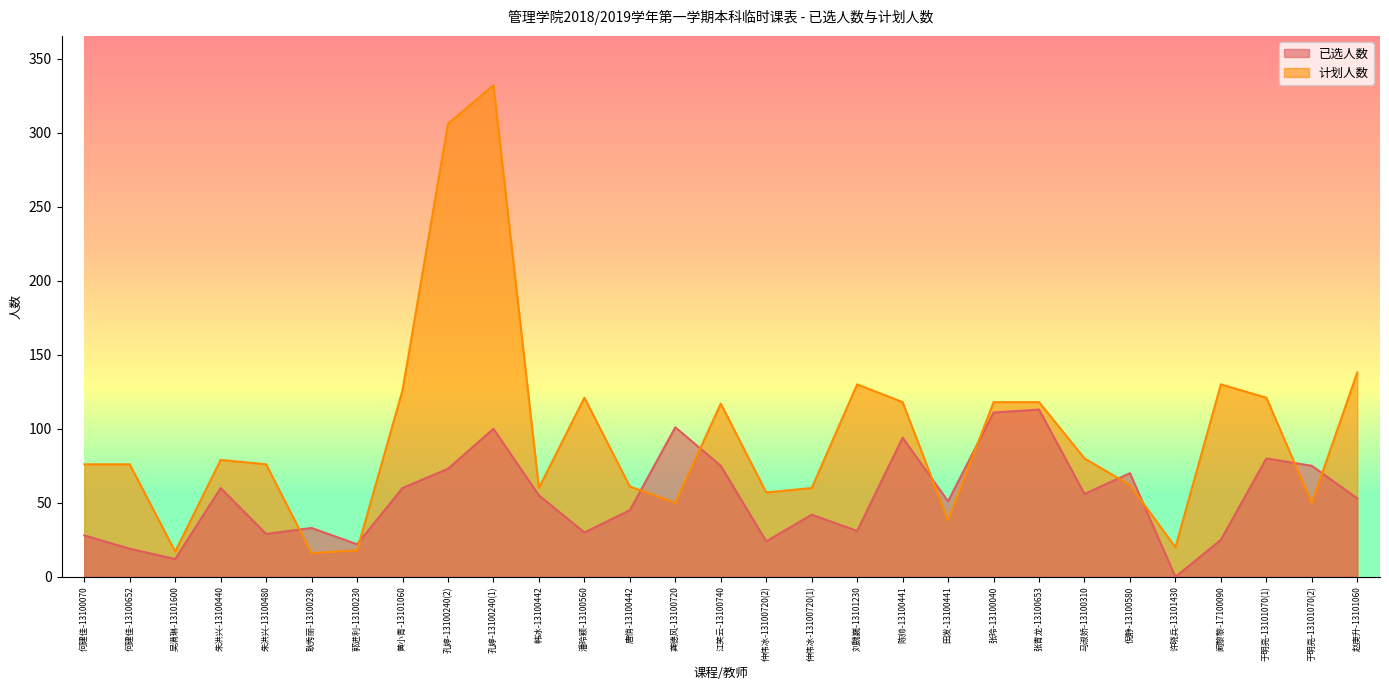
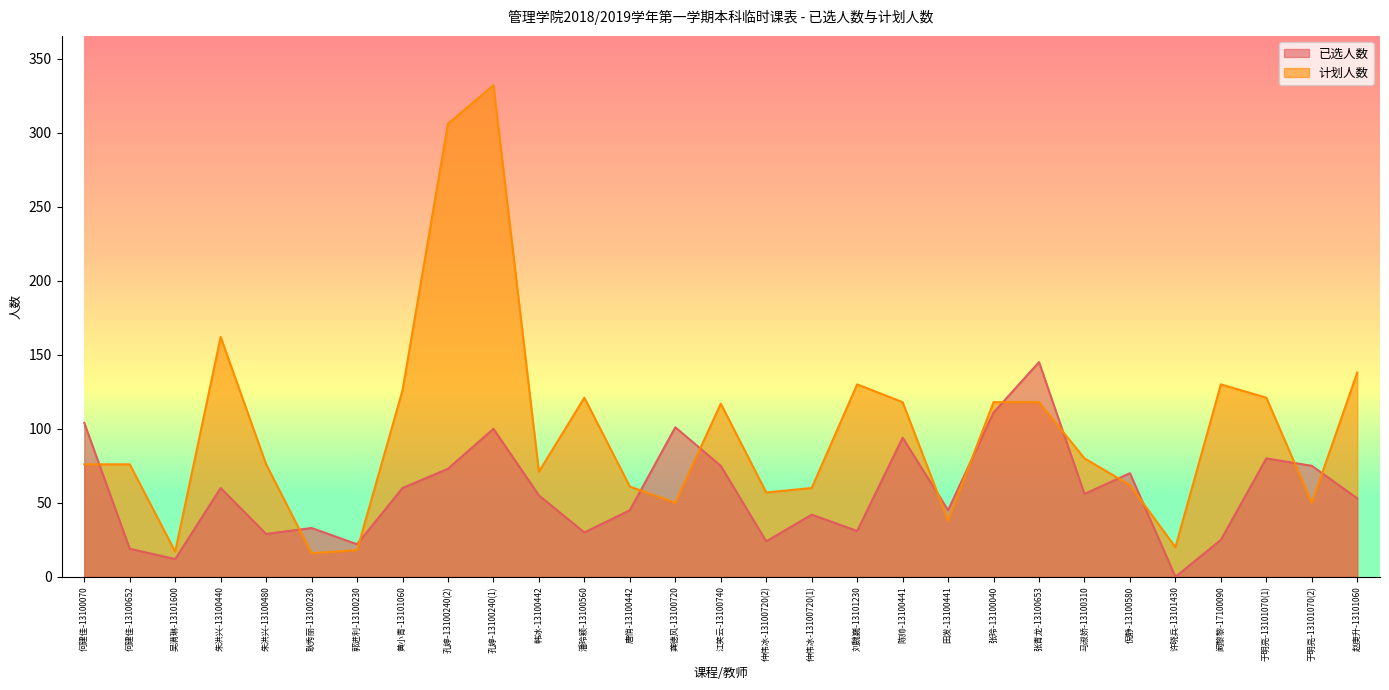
  {
    "已选人数": {
-     "何建佳-13100070": 28,
+     "何建佳-13100070": 104,
      "何建佳-13100652": 19,
      "吴满琳-13101600": 12,
      "朱洪兴-13100440": 60,
      "朱洪兴-13100480": 29,
      "耿秀丽-13100230": 33,
      "郭进利-13100230": 22,
      "黄小青-13101060": 60,
      "孔婷-13100240(2)": 73,
      "孔婷-13100240(1)": 100,
      "韩冰-13100442": 55,
      "潘玲颖-13100560": 30,
      "唐俏-13100442": 45,
      "龚德风-13100720": 101,
      "江笑云-13100740": 75,
      "仲伟冰-13100720(2)": 24,
      "仲伟冰-13100720(1)": 42,
      "刘魏巍-13101230": 31,
      "陈帅-13100441": 94,
-     "田发-13100441": 51,
+     "田发-13100441": 45,
      "张玲-13100040": 111,
-     "张青龙-13100653": 113,
+     "张青龙-13100653": 145,
      "马淑娇-13100310": 56,
      "倪静-13100580": 70,
      "许晓兵-13101430": 0,
      "阚黎黎-17100090": 25,
      "于明亮-13101070(1)": 80,
      "于明亮-13101070(2)": 75,
      "赵庚升-13101060": 53
    },
    "计划人数": {
      "何建佳-13100070": 76,
      "何建佳-13100652": 76,
      "吴满琳-13101600": 17,
-     "朱洪兴-13100440": 79,
+     "朱洪兴-13100440": 162,
      "朱洪兴-13100480": 76,
      "耿秀丽-13100230": 16,
      "郭进利-13100230": 18,
      "黄小青-13101060": 126,
      "孔婷-13100240(2)": 306,
      "孔婷-13100240(1)": 332,
-     "韩冰-13100442": 60,
+     "韩冰-13100442": 71,
      "潘玲颖-13100560": 121,
      "唐俏-13100442": 61,
      "龚德风-13100720": 50,
      "江笑云-13100740": 117,
      "仲伟冰-13100720(2)": 57,
      "仲伟冰-13100720(1)": 60,
      "刘魏巍-13101230": 130,
      "陈帅-13100441": 118,
      "田发-13100441": 38,
      "张玲-13100040": 118,
      "张青龙-13100653": 118,
      "马淑娇-13100310": 80,
      "倪静-13100580": 62,
      "许晓兵-13101430": 20,
      "阚黎黎-17100090": 130,
      "于明亮-13101070(1)": 121,
      "于明亮-13101070(2)": 50,
      "赵庚升-13101060": 138
    }
  }
